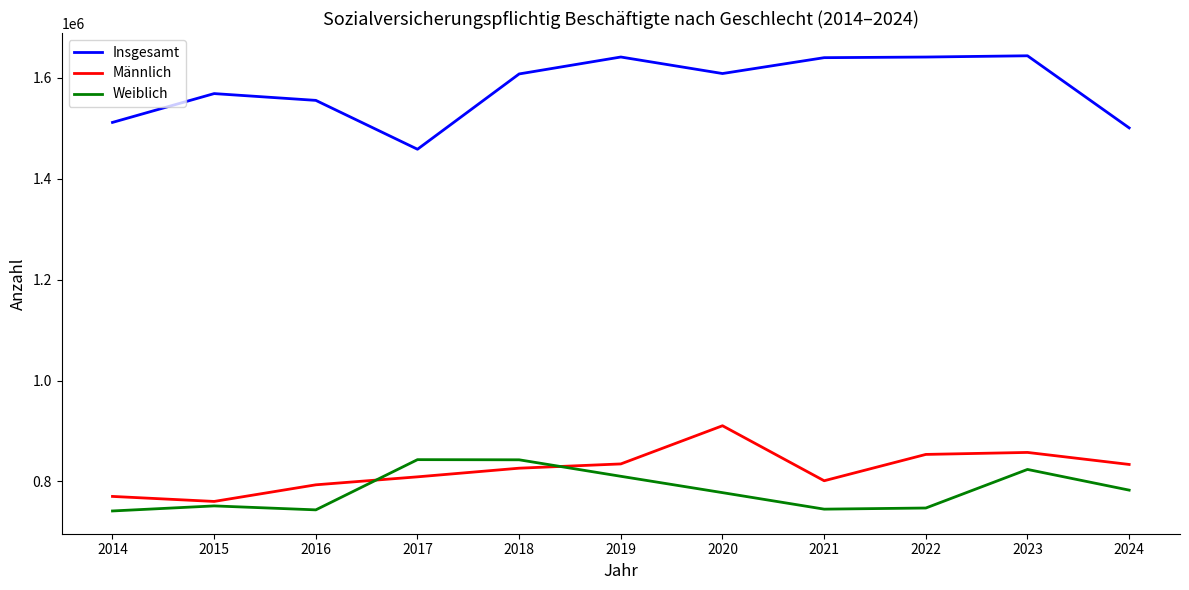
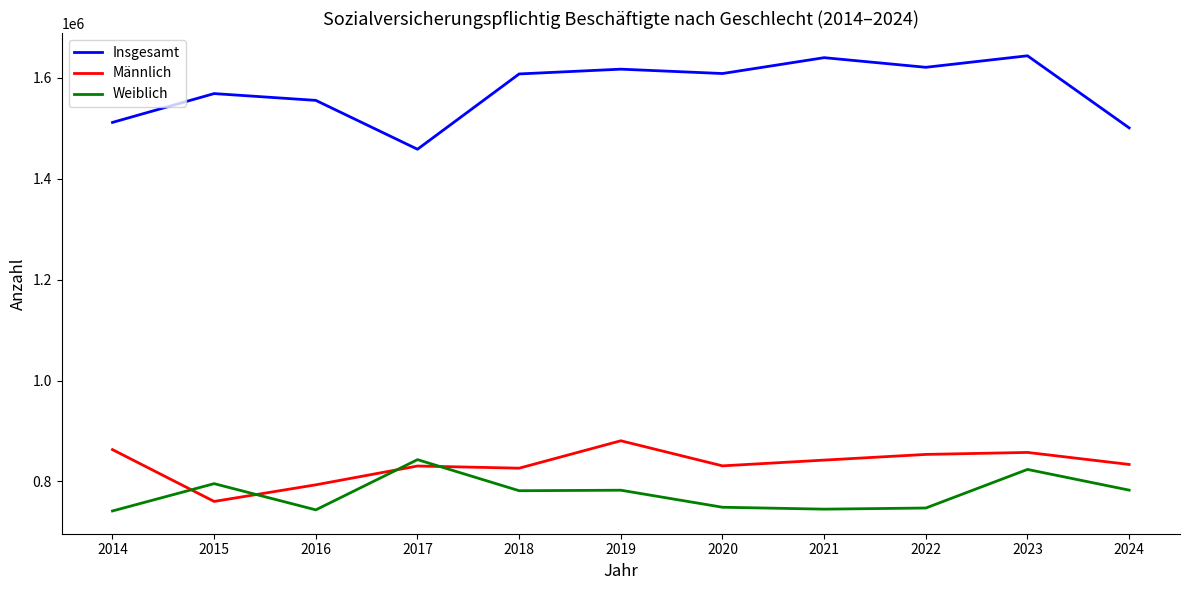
  {
    "Insgesamt": {
      "2014": 1510000,
      "2015": 1570000,
      "2016": 1560000,
      "2017": 1460000,
      "2018": 1610000,
-     "2019": 1640000,
+     "2019": 1620000,
      "2020": 1610000,
      "2021": 1640000,
-     "2022": 1640000,
+     "2022": 1620000,
      "2023": 1640000,
      "2024": 1500000
    },
    "Männlich": {
-     "2014": 770000,
+     "2014": 860000,
      "2015": 760000,
      "2016": 790000,
-     "2017": 810000,
+     "2017": 830000,
      "2018": 830000,
-     "2019": 830000,
-     "2020": 910000,
-     "2021": 800000,
+     "2019": 880000,
+     "2020": 830000,
+     "2021": 840000,
      "2022": 850000,
      "2023": 860000,
      "2024": 830000
    },
    "Weiblich": {
      "2014": 740000,
-     "2015": 750000,
+     "2015": 800000,
      "2016": 740000,
      "2017": 840000,
-     "2018": 840000,
-     "2019": 810000,
-     "2020": 780000,
+     "2018": 780000,
+     "2019": 780000,
+     "2020": 750000,
      "2021": 740000,
      "2022": 750000,
      "2023": 820000,
      "2024": 780000
    }
  }
